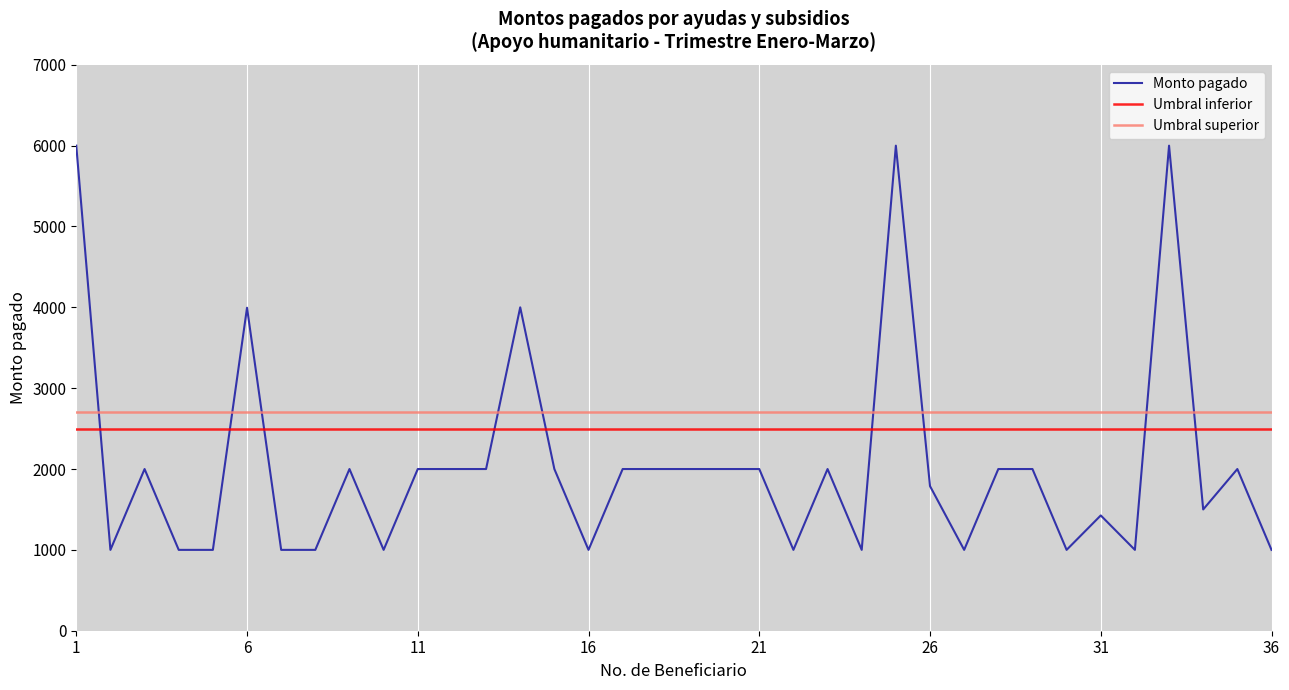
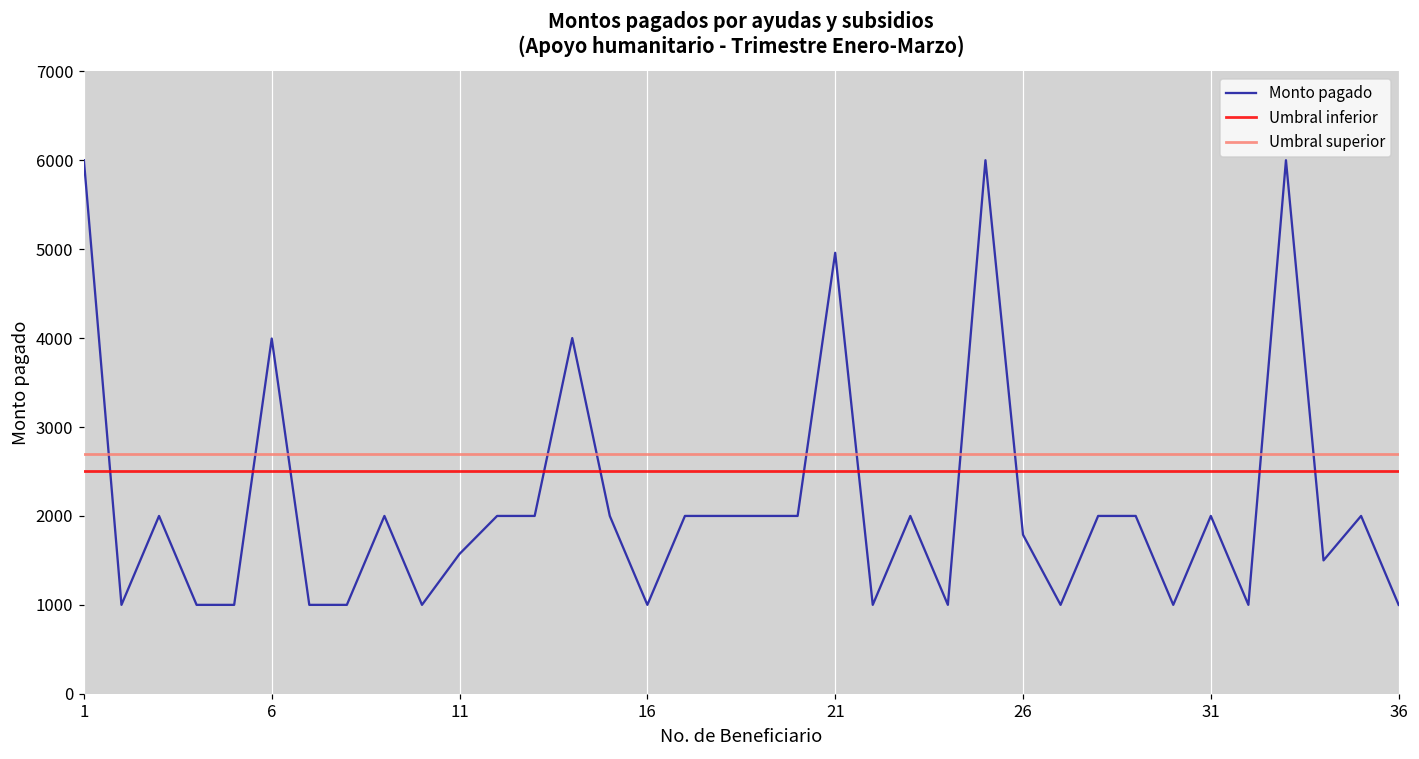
  {
    "1": 6000,
    "6": 4000,
-   "11": 2000,
+   "11": 1600,
    "16": 1000,
-   "21": 2000,
+   "21": 5000,
    "26": 1800,
-   "31": 1400,
+   "31": 2000,
    "36": 1000
  }
